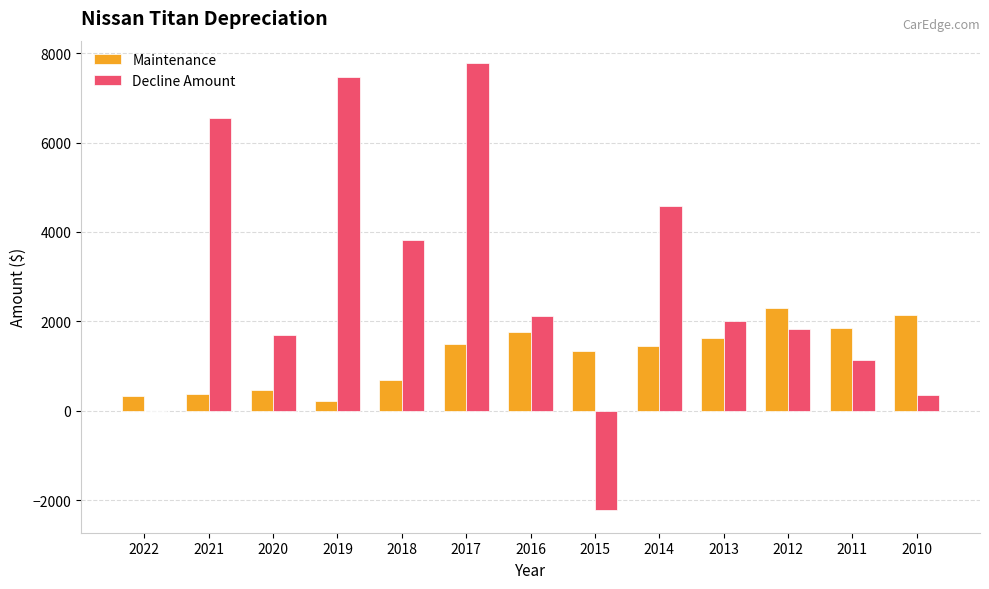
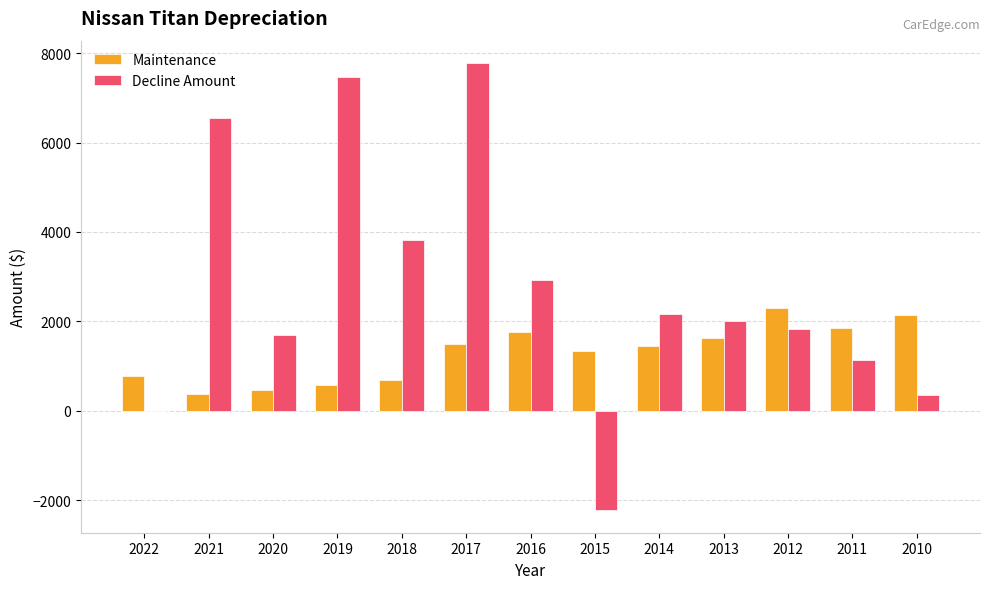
  {
    "Maintenance": {
-     "2022": 300,
+     "2022": 800,
      "2021": 400,
      "2020": 500,
-     "2019": 200,
+     "2019": 600,
      "2018": 700,
      "2017": 1500,
      "2016": 1800,
      "2015": 1300,
      "2014": 1500,
      "2013": 1600,
      "2012": 2300,
      "2011": 1900,
      "2010": 2100
    },
    "Decline Amount": {
      "2022": 0,
      "2021": 6500,
      "2020": 1700,
      "2019": 7500,
      "2018": 3800,
      "2017": 7800,
-     "2016": 2100,
+     "2016": 2900,
      "2015": -2200,
-     "2014": 4600,
+     "2014": 2200,
      "2013": 2000,
      "2012": 1800,
      "2011": 1100,
      "2010": 400
    }
  }
